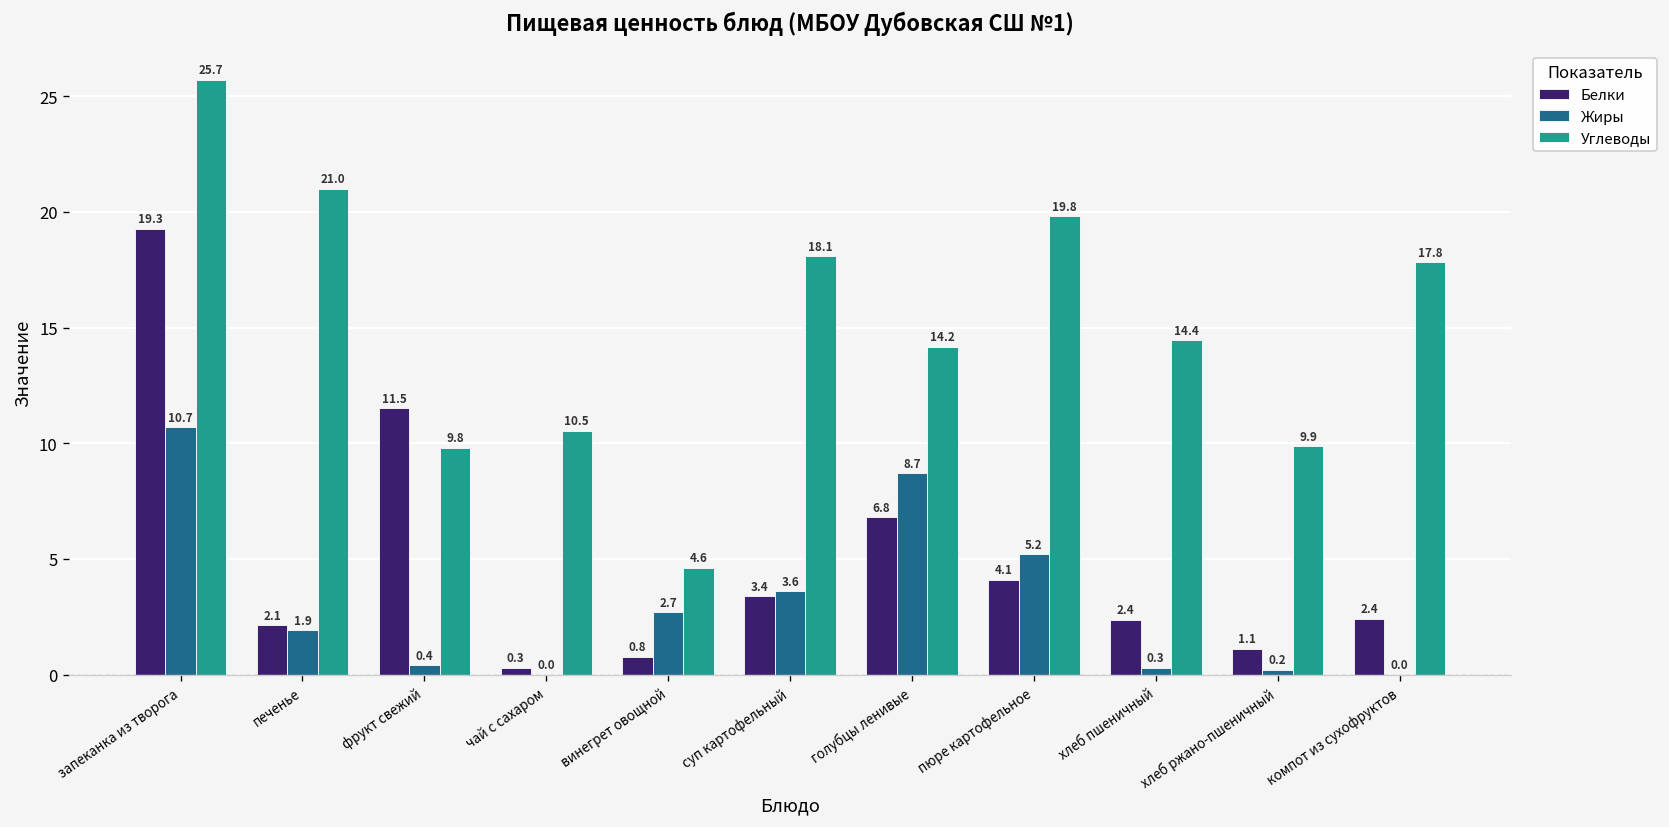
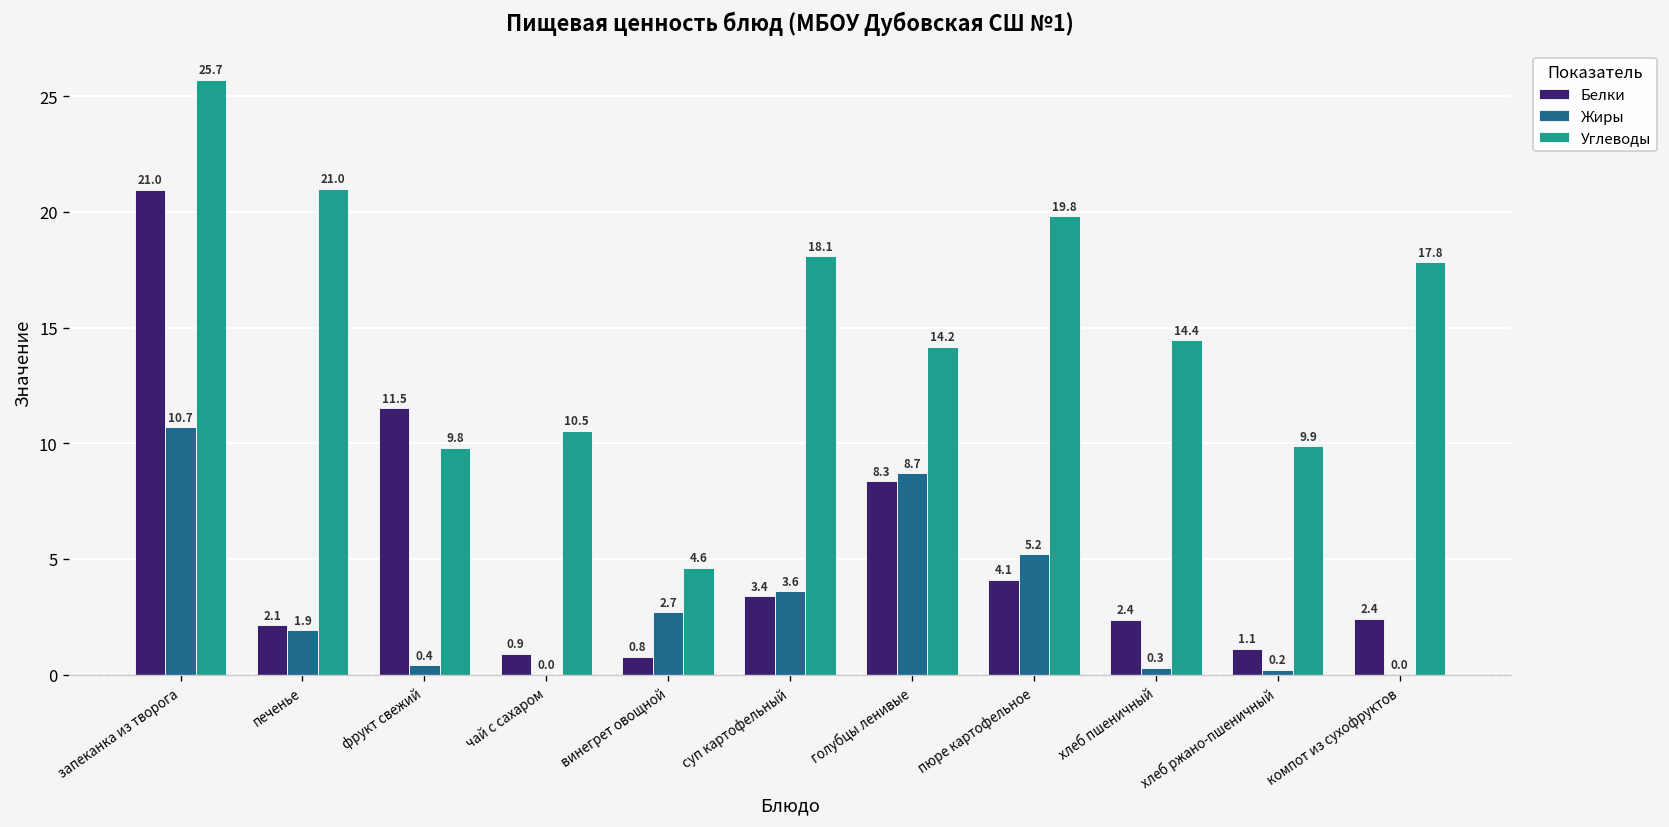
  {
    "Белки": {
-     "запеканка из творога": 19.3,
+     "запеканка из творога": 21.0,
      "печенье": 2.1,
      "фрукт свежий": 11.5,
-     "чай с сахаром": 0.3,
+     "чай с сахаром": 0.9,
      "винегрет овощной": 0.8,
      "суп картофельный": 3.4,
-     "голубцы ленивые": 6.8,
+     "голубцы ленивые": 8.3,
      "пюре картофельное": 4.1,
      "хлеб пшеничный": 2.4,
      "хлеб ржано-пшеничный": 1.1,
      "компот из сухофруктов": 2.4
    }
  }
